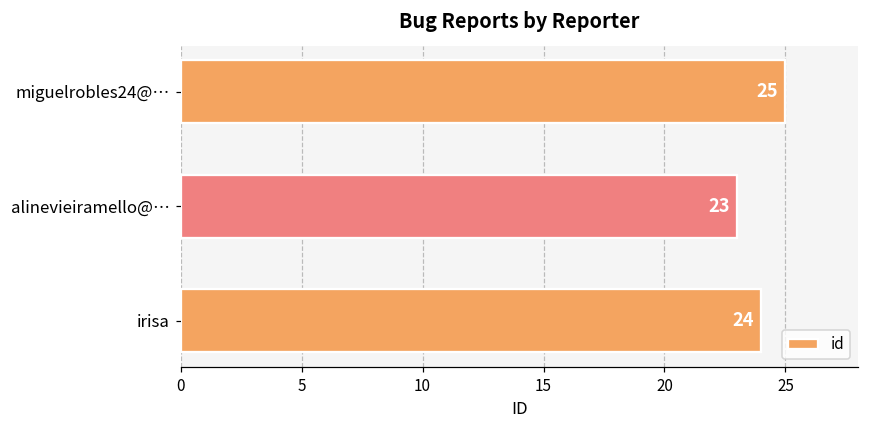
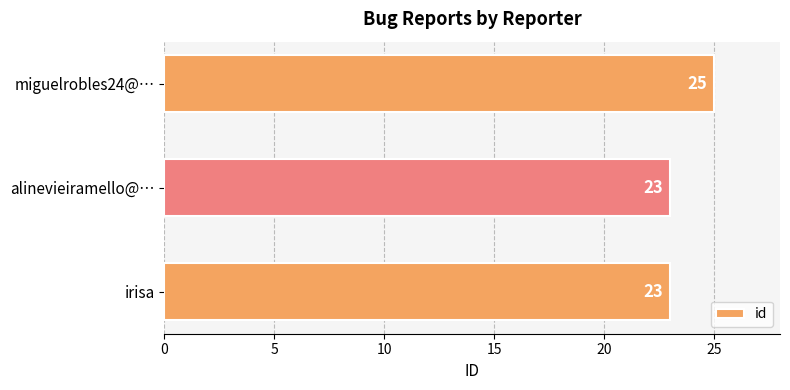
  {
    "miguelrobles24@…": 25,
    "alinevieiramello@…": 23,
-   "irisa": 24
+   "irisa": 23
  }
